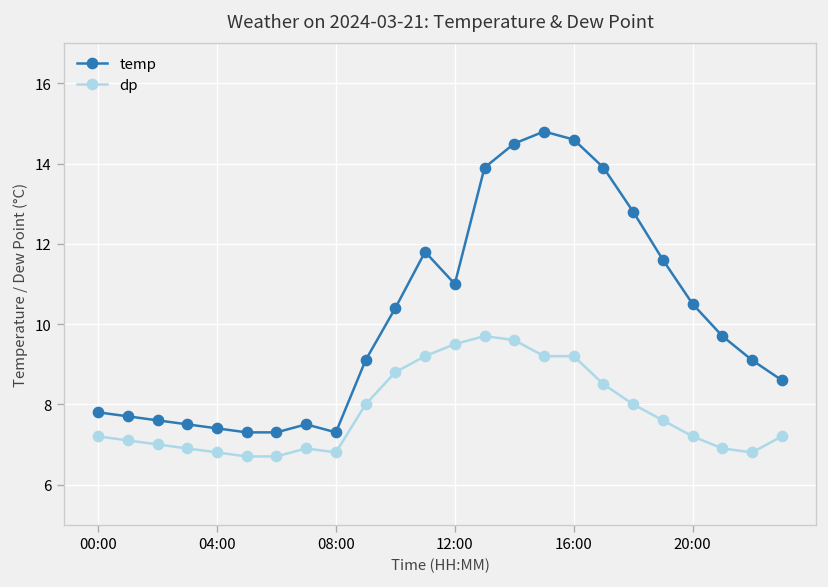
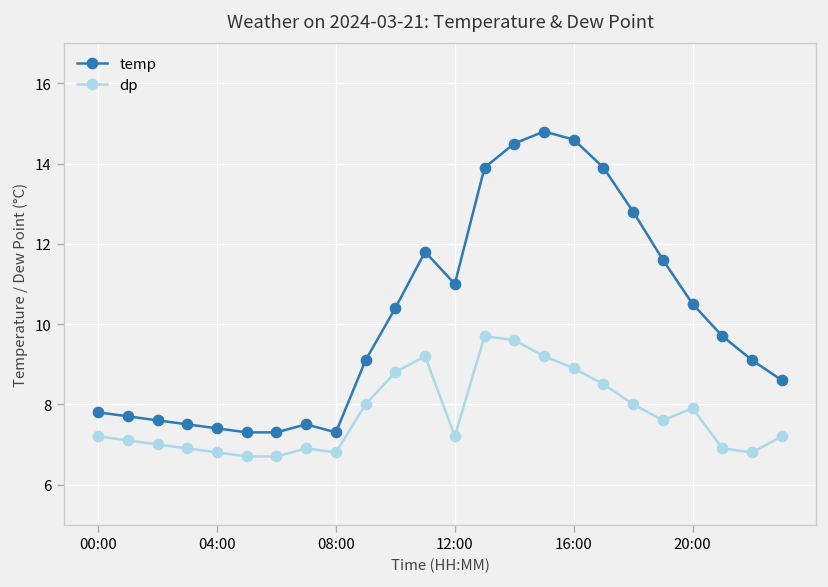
  {
    "temp": {
      "00:00": 7.8,
      "04:00": 7.4,
      "08:00": 7.3,
      "12:00": 11.0,
      "16:00": 14.6,
      "20:00": 10.5
    },
    "dp": {
      "00:00": 7.2,
      "04:00": 6.8,
      "08:00": 6.8,
-     "12:00": 9.5,
-     "16:00": 9.2,
-     "20:00": 7.2
+     "12:00": 7.2,
+     "16:00": 8.9,
+     "20:00": 7.9
    }
  }
